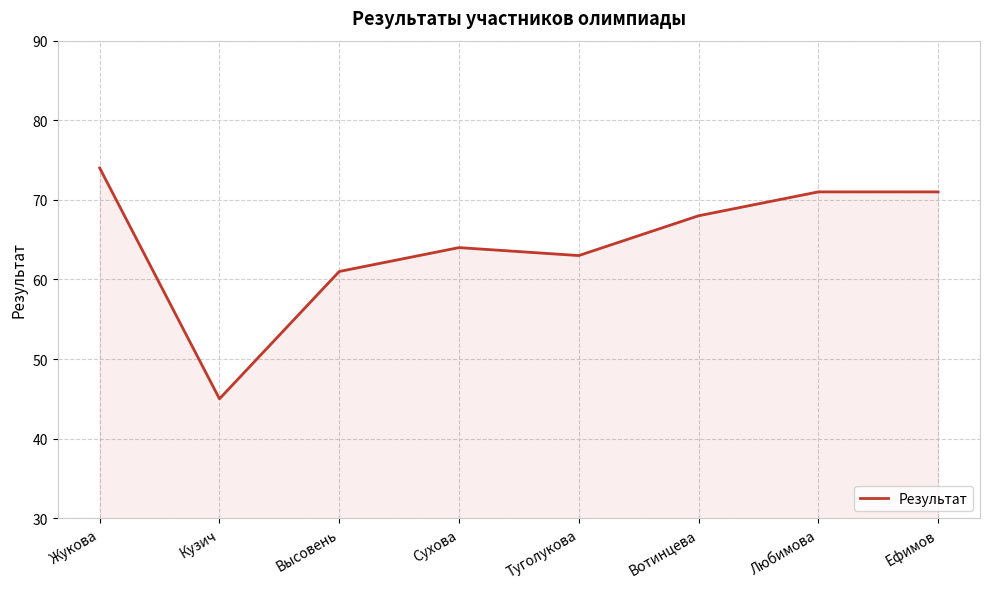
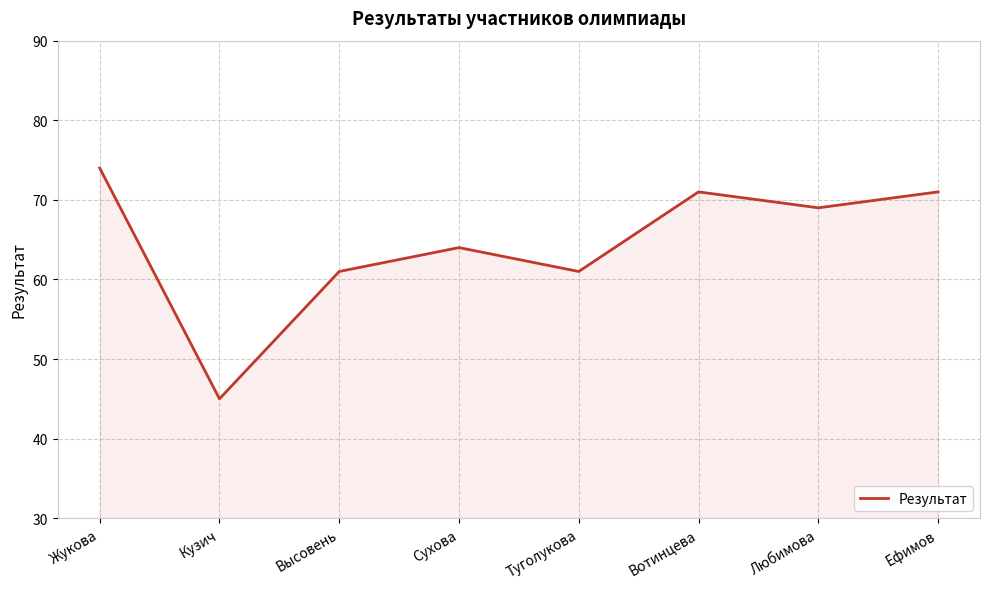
  {
    "Жукова": 74,
    "Кузич": 45,
    "Высовень": 61,
    "Сухова": 64,
-   "Туголукова": 63,
-   "Вотинцева": 68,
-   "Любимова": 71,
+   "Туголукова": 61,
+   "Вотинцева": 71,
+   "Любимова": 69,
    "Ефимов": 71
  }
